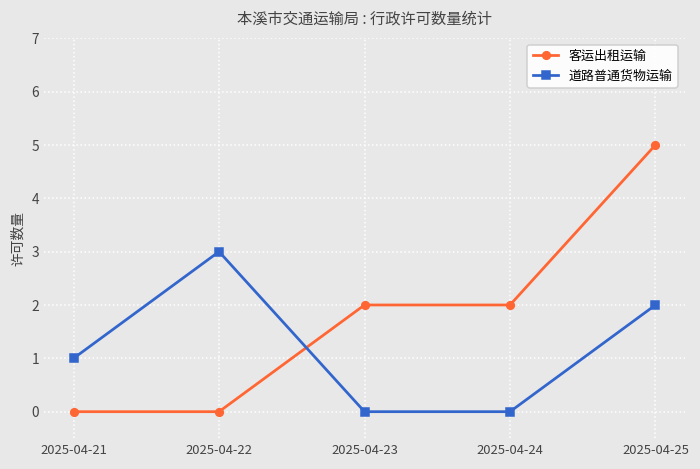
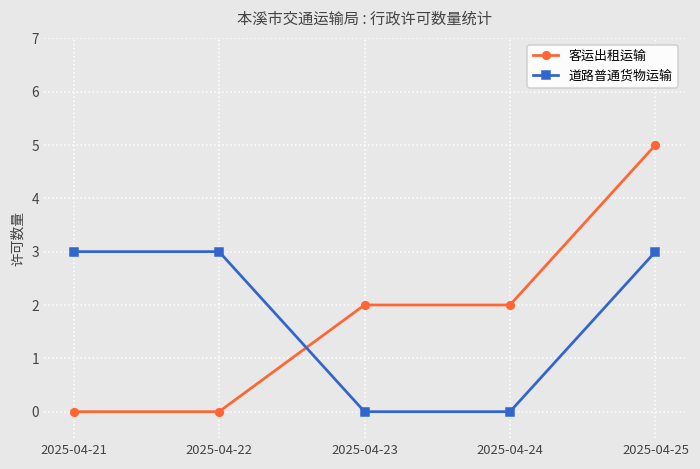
  {
    "客运出租运输": {
      "2025-04-21": 0,
      "2025-04-22": 0,
      "2025-04-23": 2,
      "2025-04-24": 2,
      "2025-04-25": 5
    },
    "道路普通货物运输": {
-     "2025-04-21": 1,
+     "2025-04-21": 3,
      "2025-04-22": 3,
      "2025-04-23": 0,
      "2025-04-24": 0,
-     "2025-04-25": 2
+     "2025-04-25": 3
    }
  }
